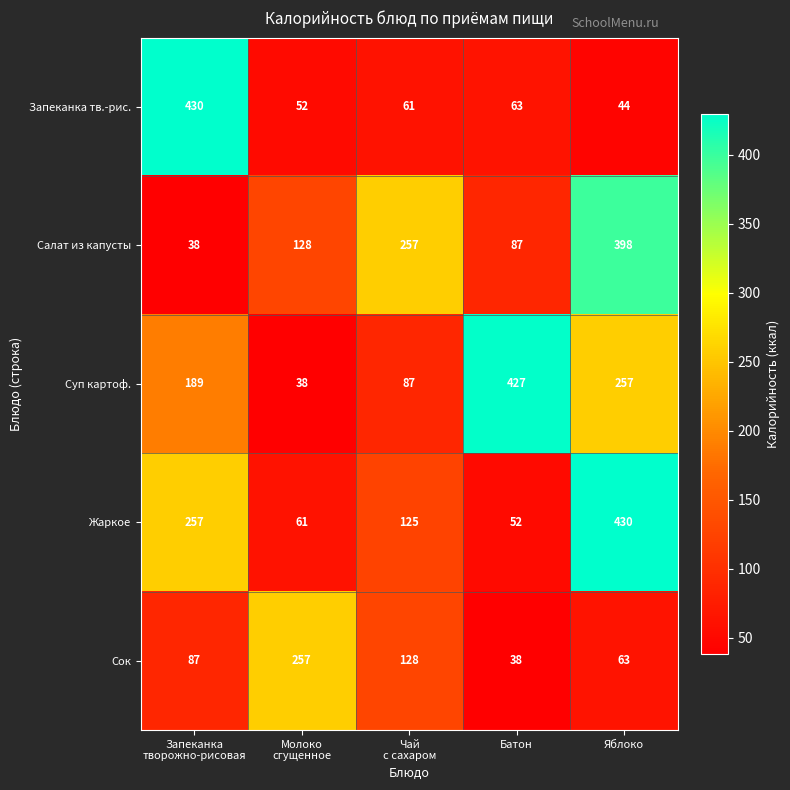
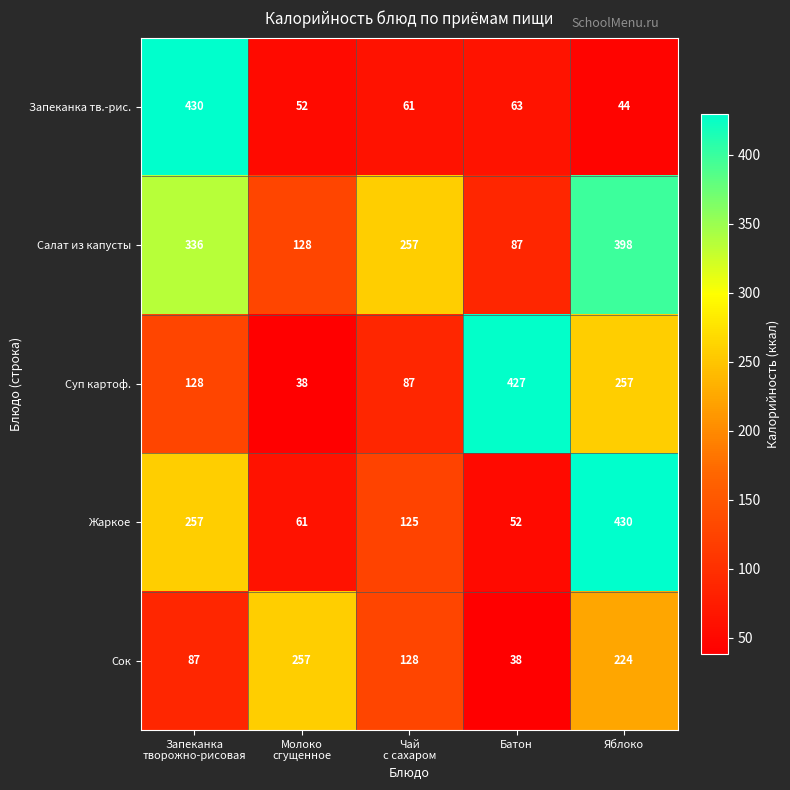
  {
    "Запеканка тв.-рис.": {
      "Запеканка творожно-рисовая": 430,
      "Молоко сгущенное": 52,
      "Чай с сахаром": 61,
      "Батон": 63,
      "Яблоко": 44
    },
    "Салат из капусты": {
-     "Запеканка творожно-рисовая": 38,
+     "Запеканка творожно-рисовая": 336,
      "Молоко сгущенное": 128,
      "Чай с сахаром": 257,
      "Батон": 87,
      "Яблоко": 398
    },
    "Суп картоф.": {
-     "Запеканка творожно-рисовая": 189,
+     "Запеканка творожно-рисовая": 128,
      "Молоко сгущенное": 38,
      "Чай с сахаром": 87,
      "Батон": 427,
      "Яблоко": 257
    },
    "Жаркое": {
      "Запеканка творожно-рисовая": 257,
      "Молоко сгущенное": 61,
      "Чай с сахаром": 125,
      "Батон": 52,
      "Яблоко": 430
    },
    "Сок": {
      "Запеканка творожно-рисовая": 87,
      "Молоко сгущенное": 257,
      "Чай с сахаром": 128,
      "Батон": 38,
-     "Яблоко": 63
+     "Яблоко": 224
    }
  }
